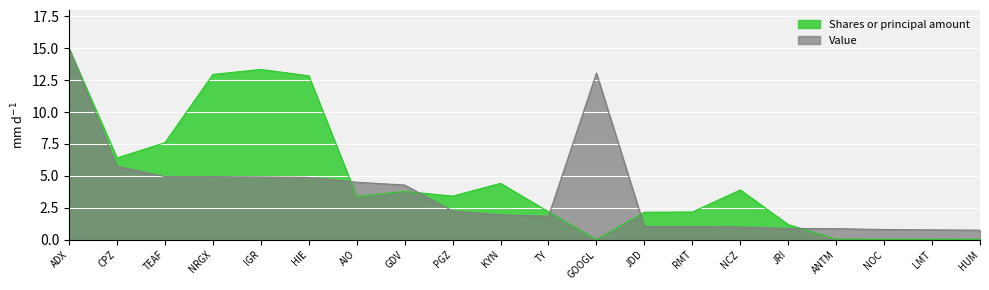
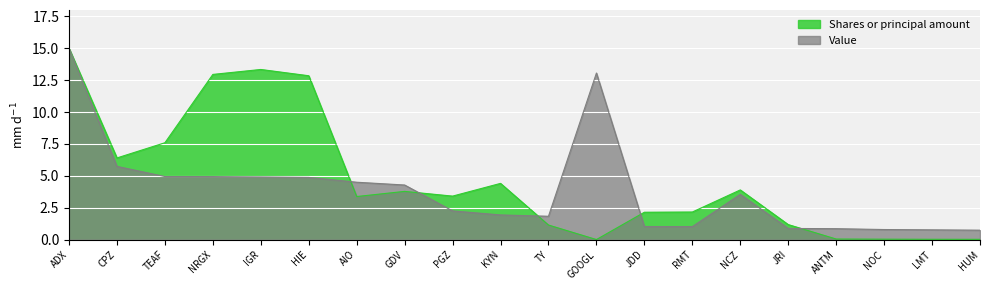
  {
    "Shares or principal amount": {
      "CPZ": 6.4,
      "TEAF": 7.6,
      "NRGX": 13.0,
      "IGR": 13.3,
      "HIE": 12.8,
      "AIO": 3.4,
      "GDV": 3.8,
      "PGZ": 3.4,
      "KYN": 4.4,
-     "TY": 2.2,
+     "TY": 1.1,
      "GOOGL": 0.0,
      "JDD": 2.2,
      "RMT": 2.2,
      "NCZ": 3.9,
      "JRI": 1.2,
      "ANTM": 0.1,
      "NOC": 0.0,
      "LMT": 0.0,
      "HUM": 0.0
    },
    "Value": {
      "CPZ": 5.7,
      "TEAF": 4.9,
      "NRGX": 4.9,
      "IGR": 4.9,
      "HIE": 4.9,
      "AIO": 4.5,
      "GDV": 4.3,
      "PGZ": 2.3,
      "KYN": 1.9,
      "TY": 1.8,
      "GOOGL": 13.1,
      "JDD": 1.0,
      "RMT": 1.0,
-     "NCZ": 1.0,
+     "NCZ": 3.6,
      "JRI": 0.9,
      "ANTM": 0.9,
      "NOC": 0.8,
      "LMT": 0.8,
      "HUM": 0.7
    }
  }
